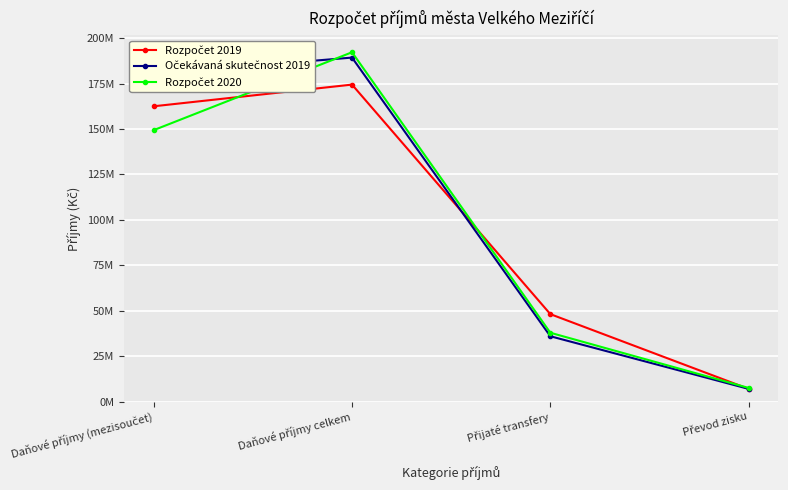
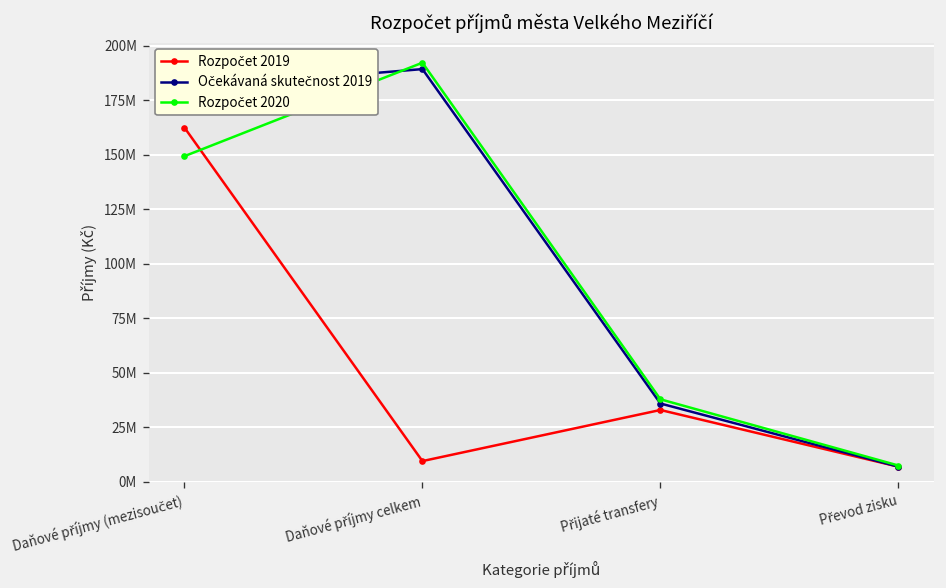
  {
    "Rozpočet 2019": {
      "Daňové příjmy (mezisoučet)": 162000000,
-     "Daňové příjmy celkem": 174000000,
-     "Přijaté transfery": 48000000
+     "Daňové příjmy celkem": 10000000,
+     "Přijaté transfery": 33000000
    },
    "Očekávaná skutečnost 2019": {
      "Daňové příjmy celkem": 189000000,
      "Přijaté transfery": 36000000
    },
    "Rozpočet 2020": {
      "Daňové příjmy (mezisoučet)": 149000000,
      "Daňové příjmy celkem": 192000000,
      "Přijaté transfery": 38000000
    }
  }
